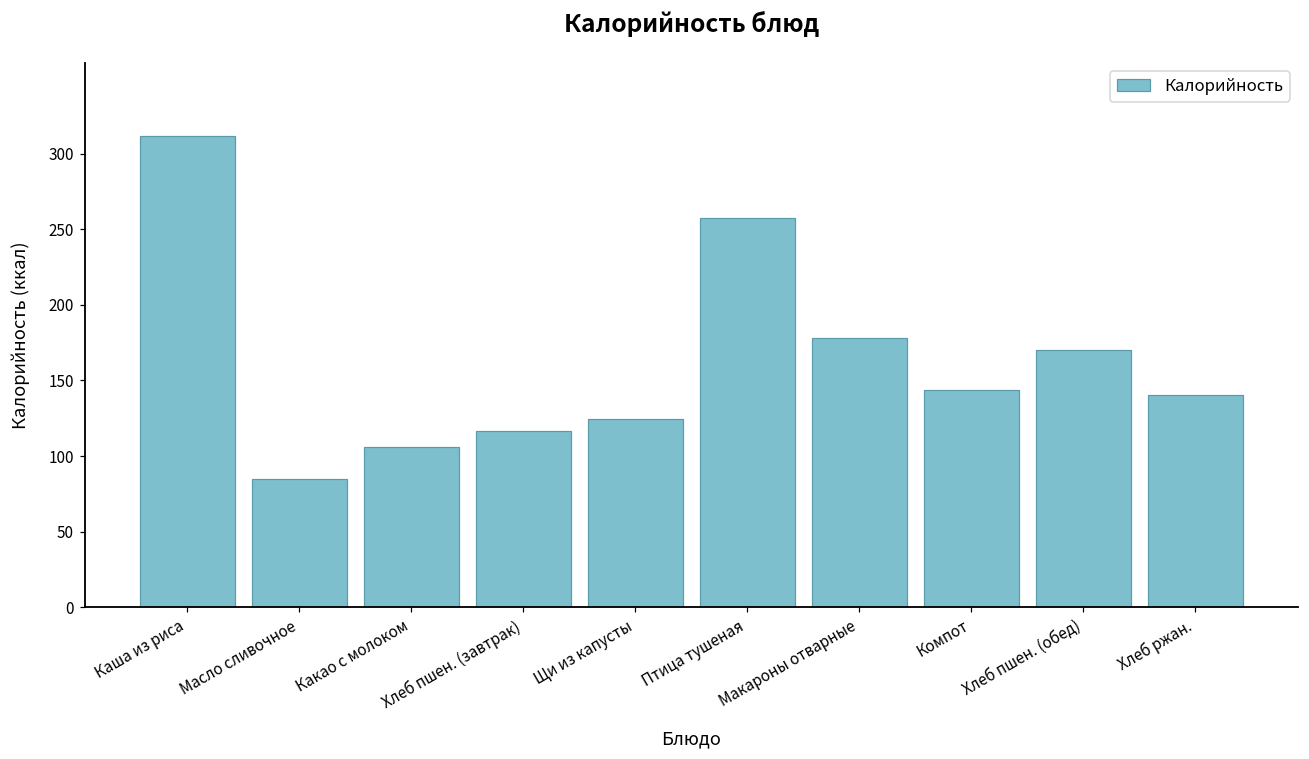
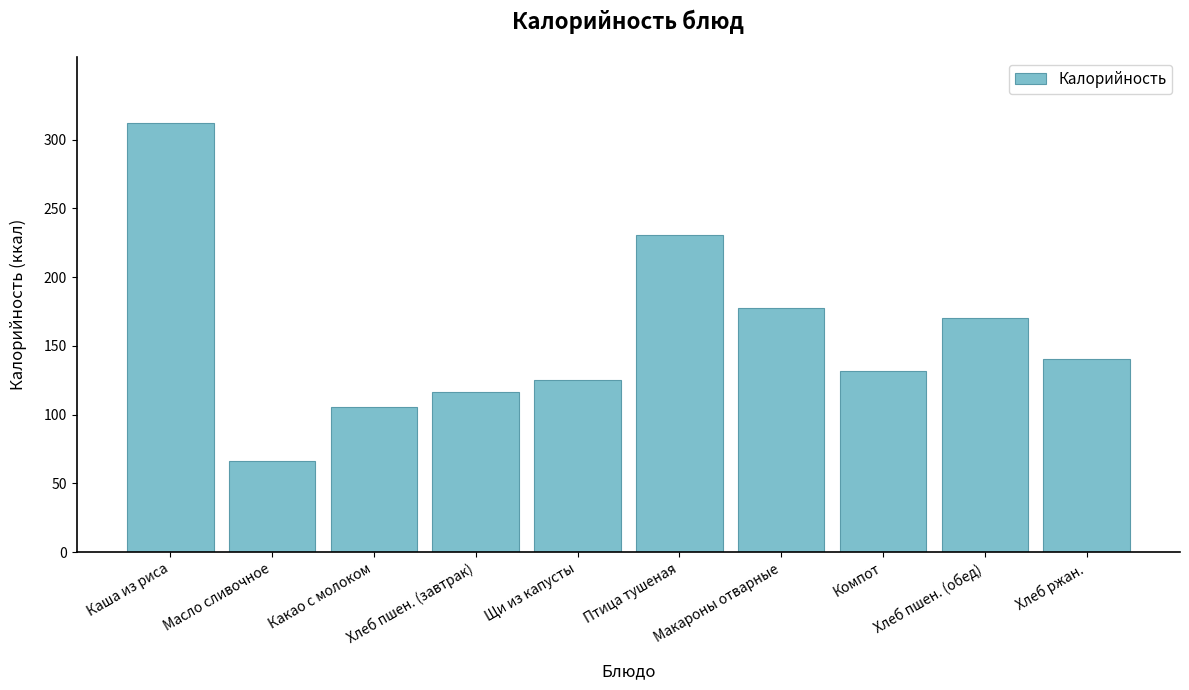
  {
    "Каша из риса": 312,
-   "Масло сливочное": 85,
+   "Масло сливочное": 66,
    "Какао с молоком": 106,
    "Хлеб пшен. (завтрак)": 116,
    "Щи из капусты": 125,
-   "Птица тушеная": 258,
+   "Птица тушеная": 231,
    "Макароны отварные": 178,
-   "Компот": 144,
+   "Компот": 132,
    "Хлеб пшен. (обед)": 170,
    "Хлеб ржан.": 140
  }
